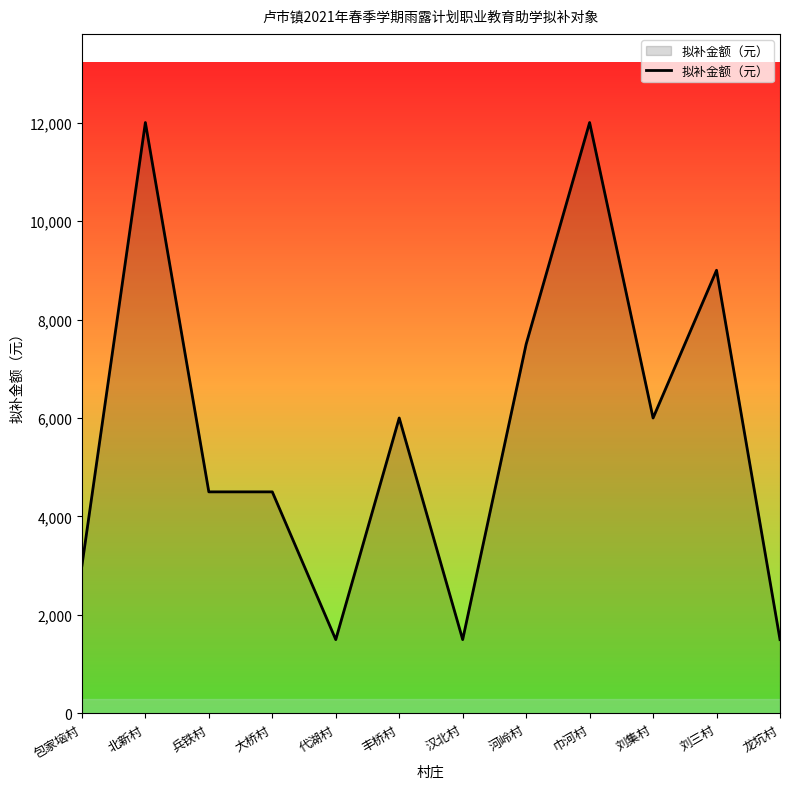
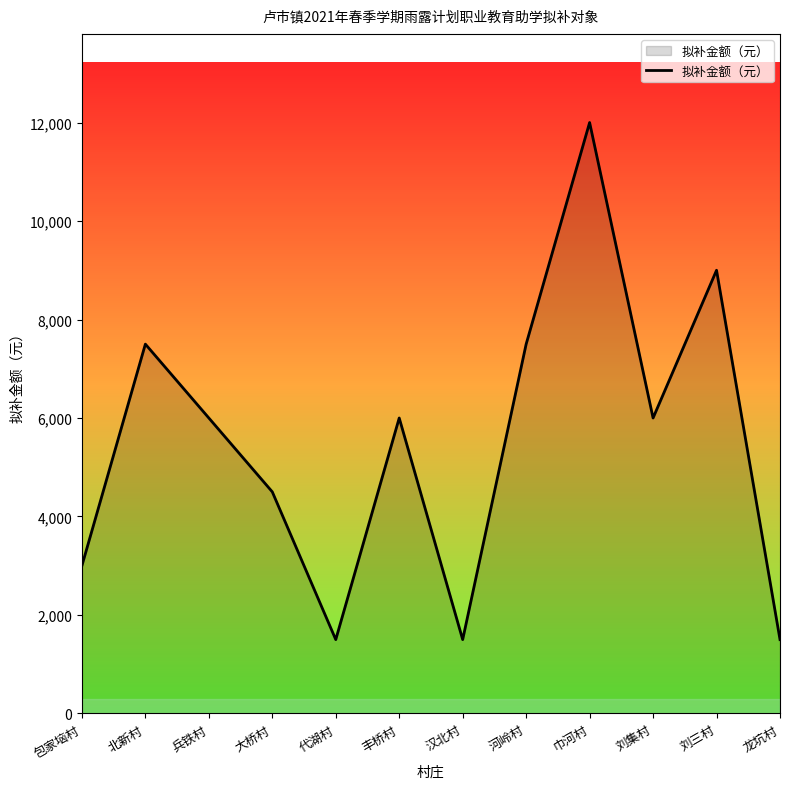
  {
    "包家垴村": "3,000",
-   "北新村": "12,000",
-   "兵铁村": "4,500",
+   "北新村": "7,500",
+   "兵铁村": "6,000",
    "大桥村": "4,500",
    "代湖村": "1,500",
    "丰桥村": "6,000",
    "汉北村": "1,500",
    "河岭村": "7,500",
    "巾河村": "12,000",
    "刘集村": "6,000",
    "刘三村": "9,000",
    "龙坑村": "1,500"
  }
